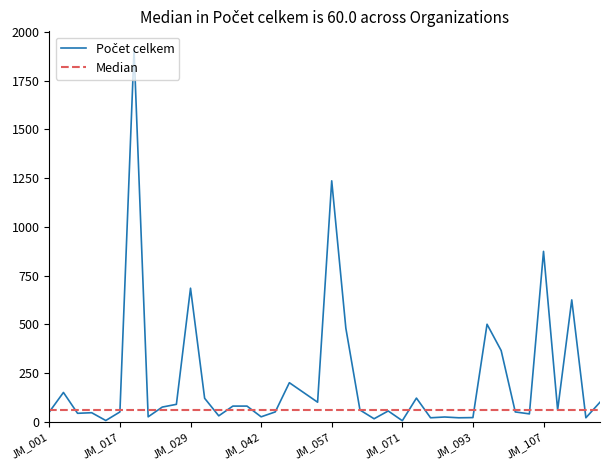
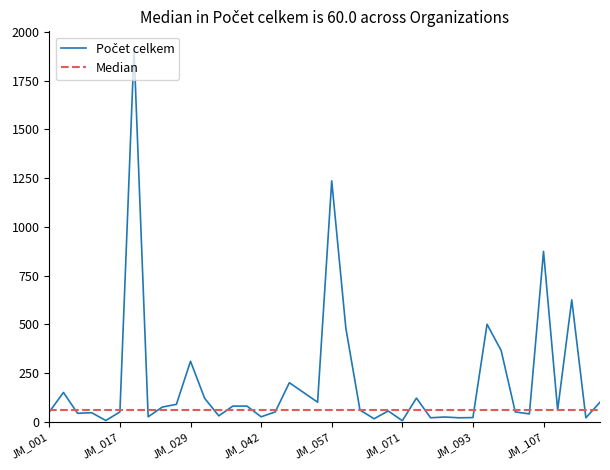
  {
    "JM_001": 50,
    "JM_017": 50,
-   "JM_029": 690,
+   "JM_029": 310,
    "JM_042": 30,
    "JM_057": 1240,
    "JM_071": 10,
    "JM_093": 20,
    "JM_107": 870
  }
